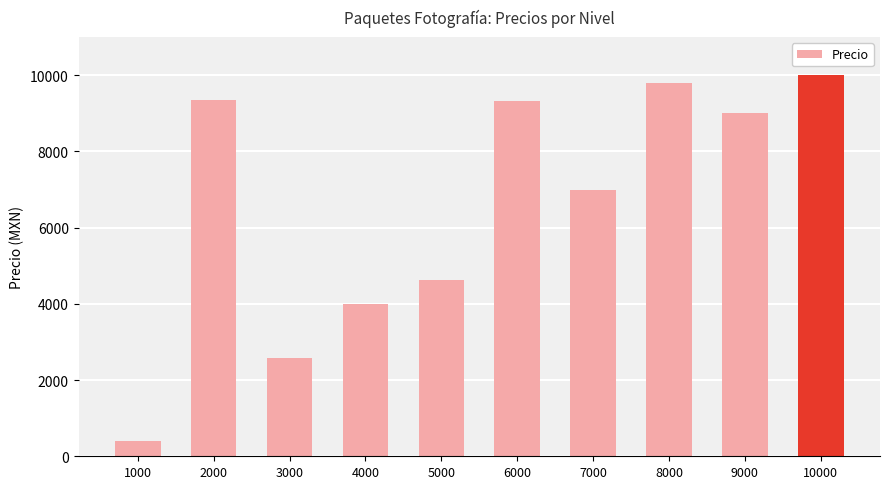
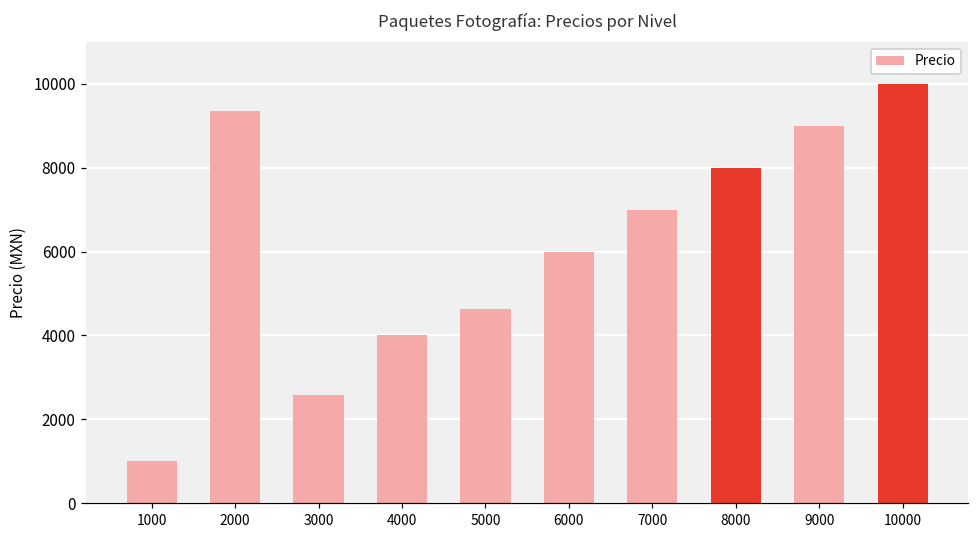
  {
-   "1000": 400,
+   "1000": 1000,
    "2000": 9400,
    "3000": 2600,
    "4000": 4000,
    "5000": 4600,
-   "6000": 9300,
+   "6000": 6000,
    "7000": 7000,
-   "8000": 9800,
+   "8000": 8000,
    "9000": 9000,
    "10000": 10000
  }
